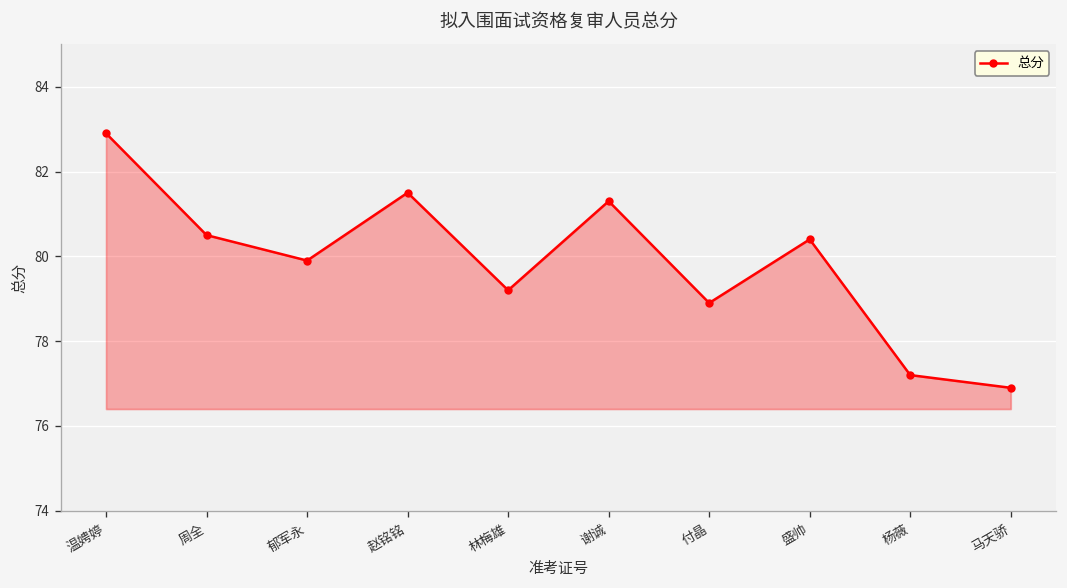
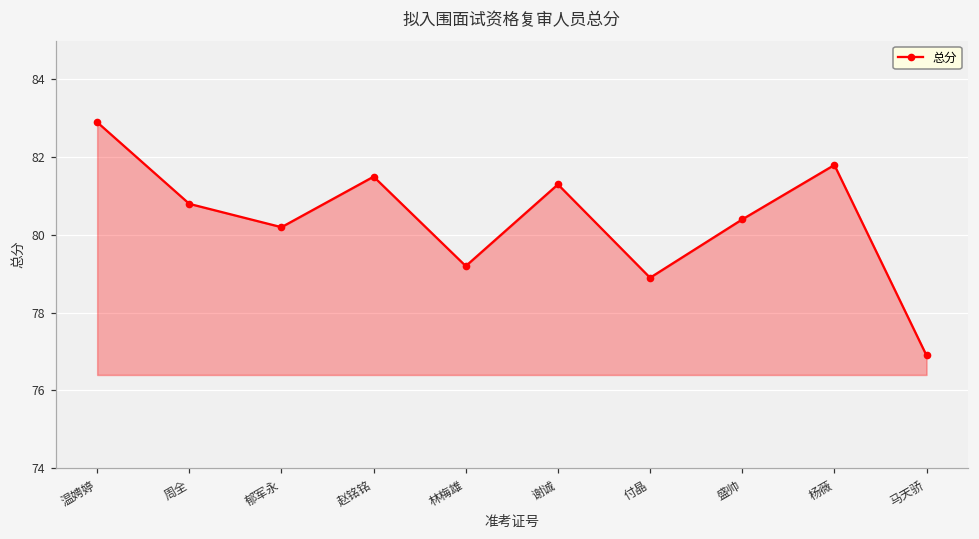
  {
    "温娉婷": 82.9,
-   "周全": 80.5,
-   "郁军永": 79.9,
+   "周全": 80.8,
+   "郁军永": 80.2,
    "赵铭铭": 81.5,
    "林梅雄": 79.2,
    "谢诚": 81.3,
    "付晶": 78.9,
    "盛帅": 80.4,
-   "杨薇": 77.2,
+   "杨薇": 81.8,
    "马天骄": 76.9
  }
